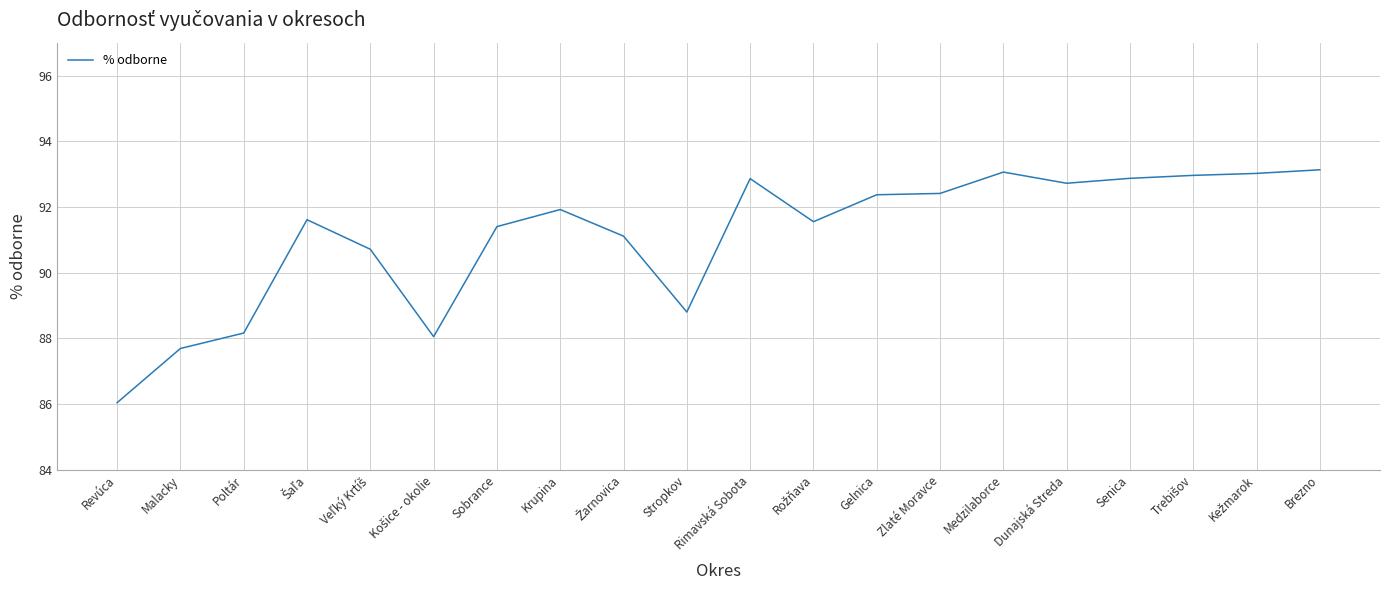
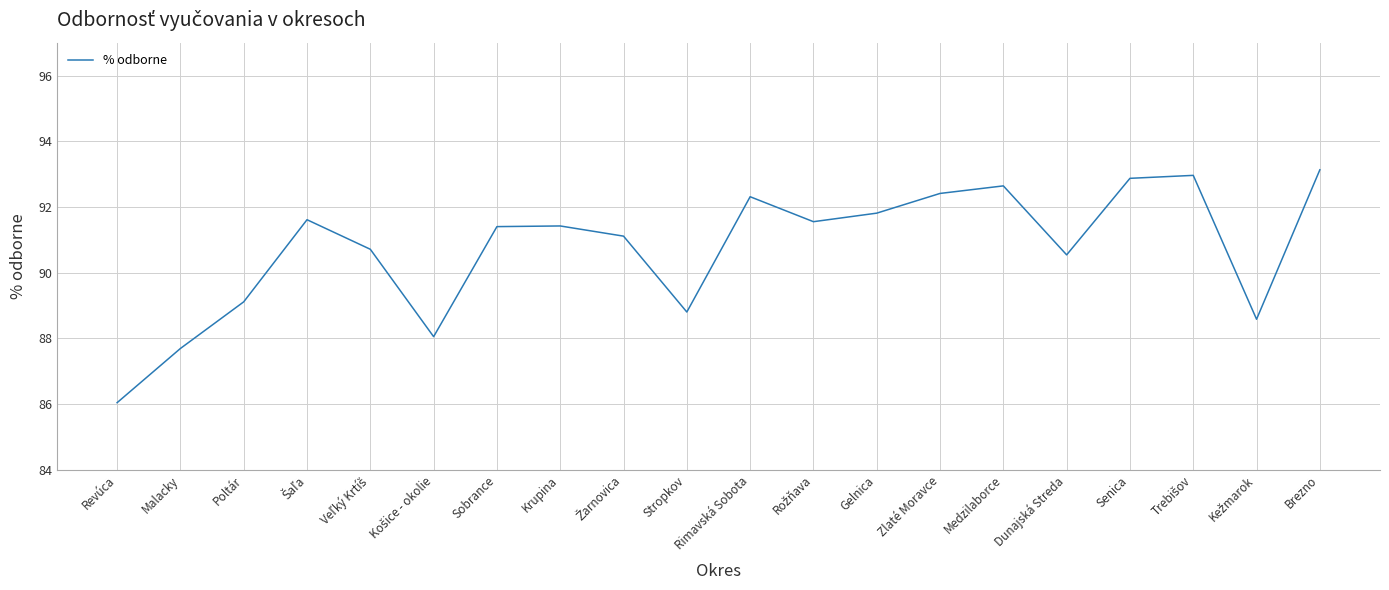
  {
    "Revúca": 86.0,
    "Malacky": 87.7,
-   "Poltár": 88.2,
+   "Poltár": 89.1,
    "Šaľa": 91.6,
    "Veľký Krtíš": 90.7,
    "Košice - okolie": 88.1,
    "Sobrance": 91.4,
-   "Krupina": 91.9,
+   "Krupina": 91.4,
    "Žarnovica": 91.1,
    "Stropkov": 88.8,
-   "Rimavská Sobota": 92.9,
+   "Rimavská Sobota": 92.3,
    "Rožňava": 91.6,
-   "Gelnica": 92.4,
+   "Gelnica": 91.8,
    "Zlaté Moravce": 92.4,
-   "Medzilaborce": 93.1,
-   "Dunajská Streda": 92.7,
+   "Medzilaborce": 92.6,
+   "Dunajská Streda": 90.5,
    "Senica": 92.9,
    "Trebišov": 93.0,
-   "Kežmarok": 93.0,
+   "Kežmarok": 88.6,
    "Brezno": 93.1
  }
